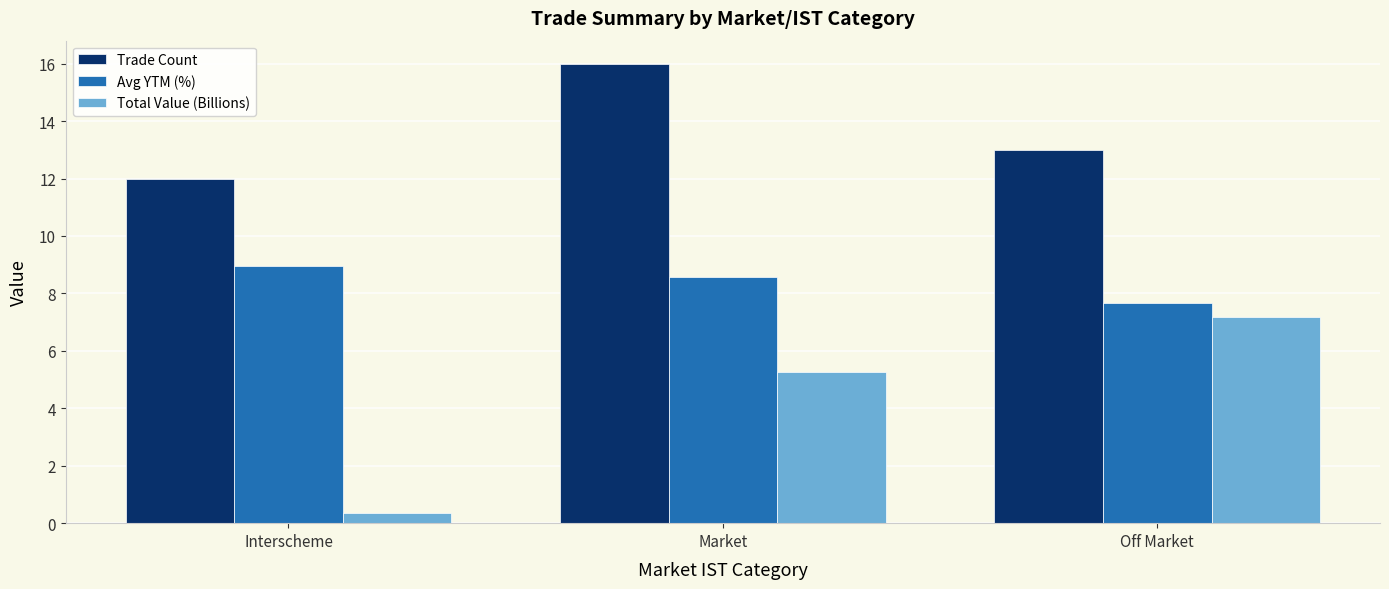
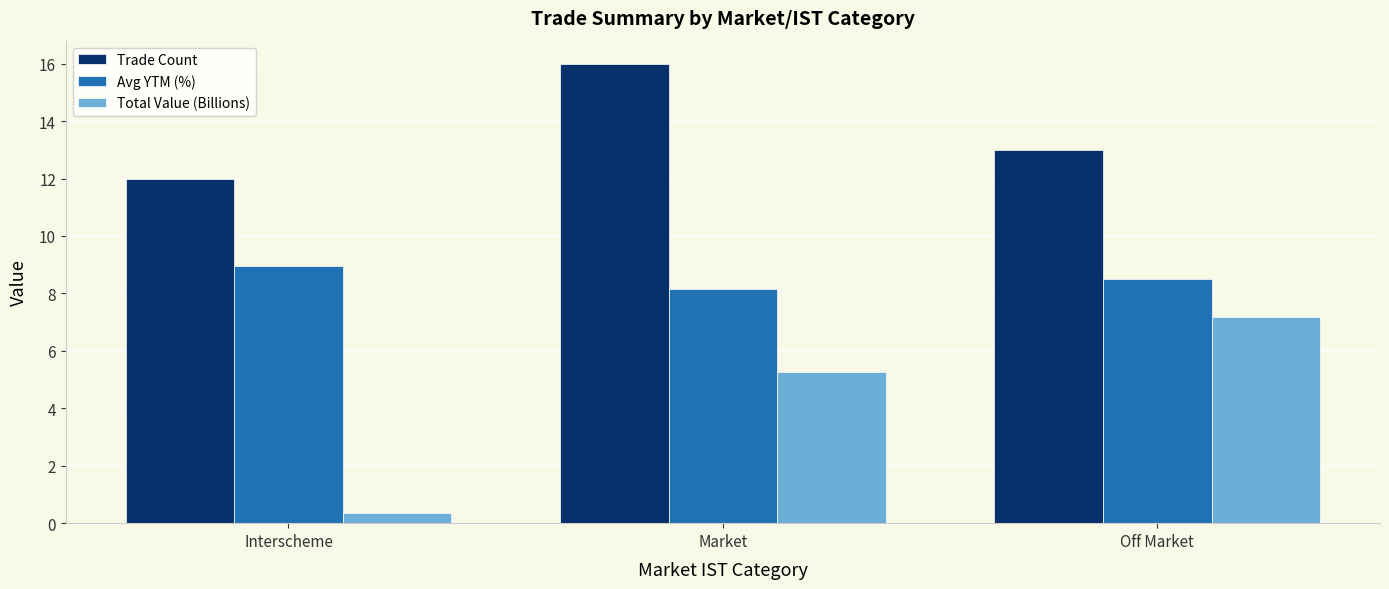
  {
    "Trade Count": {
      "Interscheme": 12.0,
      "Market": 16.0,
      "Off Market": 13.0
    },
    "Avg YTM (%)": {
      "Interscheme": 8.9,
-     "Market": 8.6,
-     "Off Market": 7.7
+     "Market": 8.2,
+     "Off Market": 8.5
    },
    "Total Value (Billions)": {
      "Interscheme": 0.4,
      "Market": 5.3,
      "Off Market": 7.2
    }
  }
